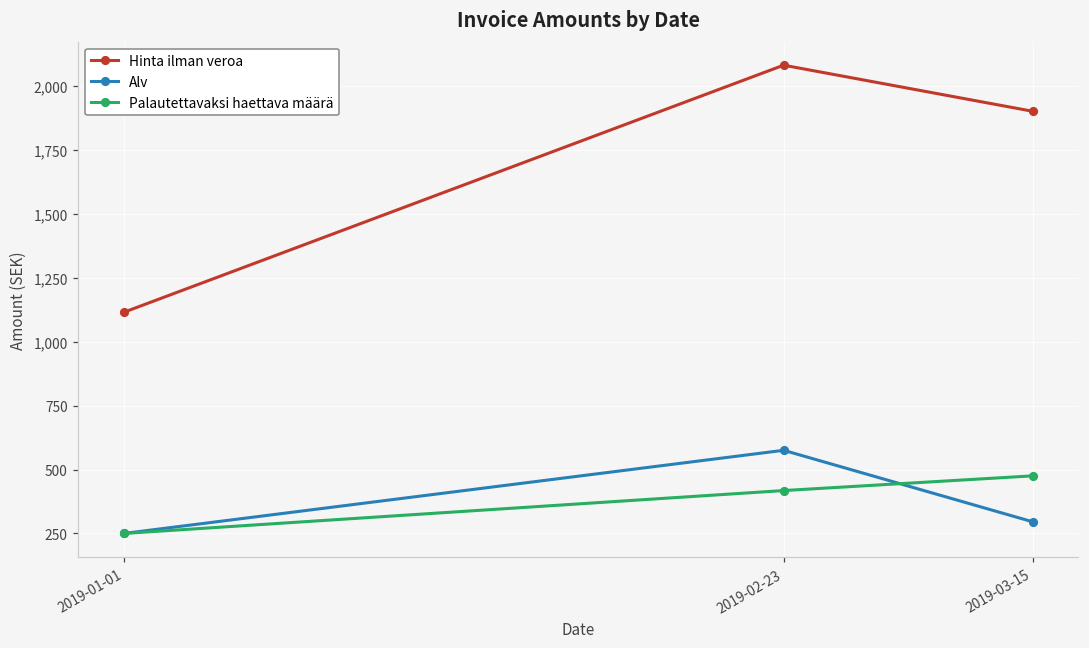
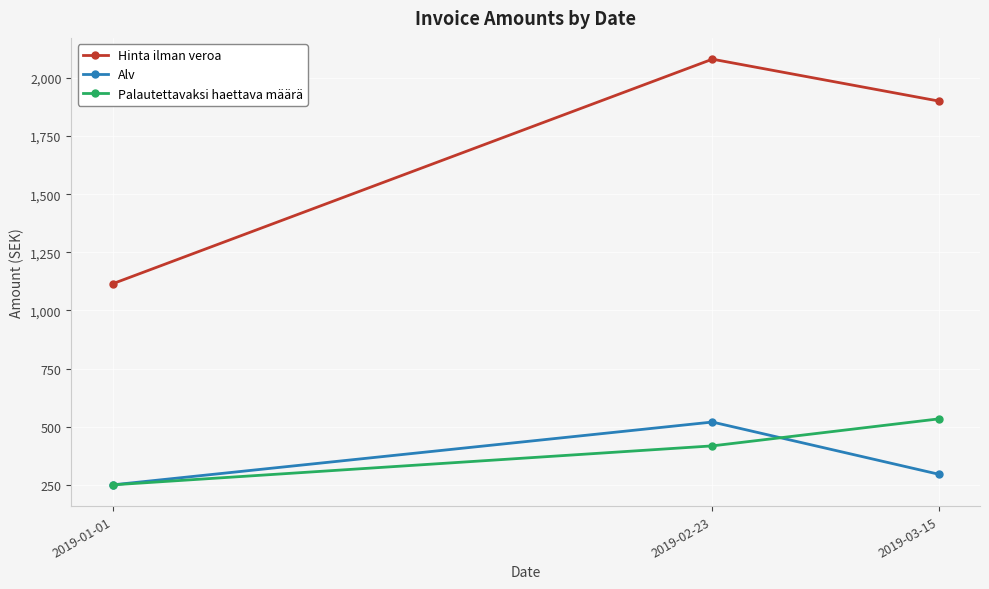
  {
    "Hinta ilman veroa": {
      "2019-01-01": "1,110",
      "2019-02-23": "2,080",
      "2019-03-15": "1,900"
    },
    "Alv": {
-     "2019-02-23": "580",
+     "2019-02-23": "520",
      "2019-03-15": "300"
    },
    "Palautettavaksi haettava määrä": {
      "2019-02-23": "420",
-     "2019-03-15": "480"
+     "2019-03-15": "530"
    }
  }
